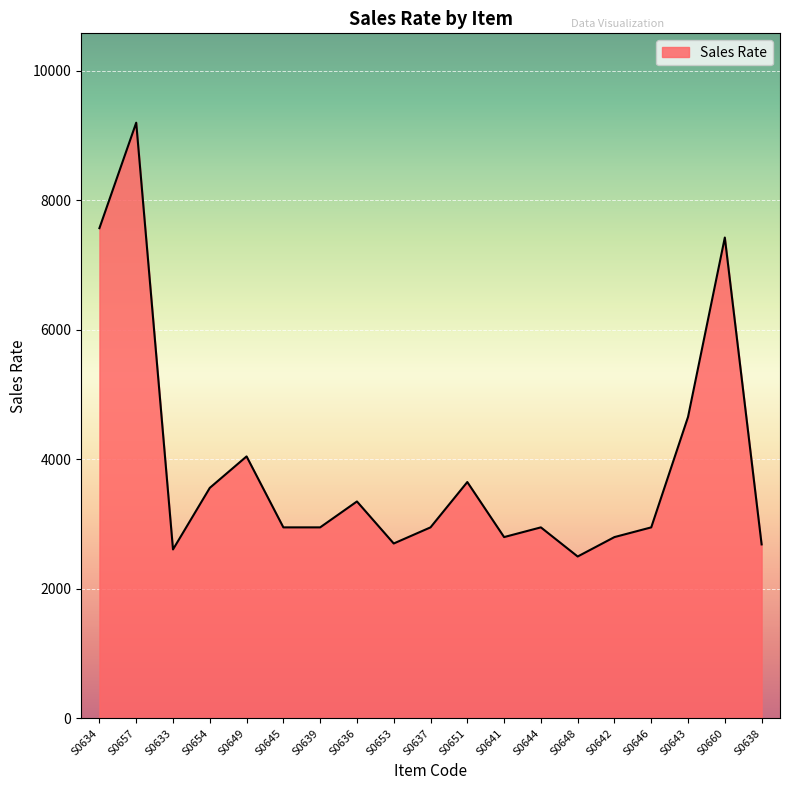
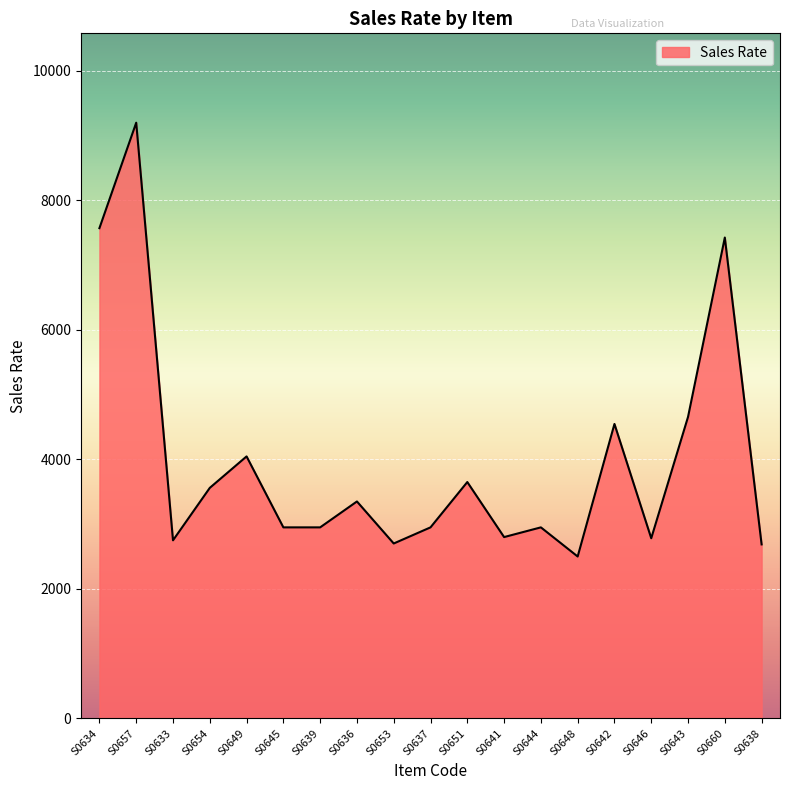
  {
    "S0634": 7600,
    "S0657": 9200,
-   "S0633": 2600,
+   "S0633": 2800,
    "S0654": 3600,
    "S0649": 4000,
    "S0645": 3000,
    "S0639": 3000,
    "S0636": 3400,
    "S0653": 2700,
    "S0637": 3000,
    "S0651": 3700,
    "S0641": 2800,
    "S0644": 3000,
    "S0648": 2500,
-   "S0642": 2800,
-   "S0646": 3000,
+   "S0642": 4500,
+   "S0646": 2800,
    "S0643": 4700,
    "S0660": 7400,
    "S0638": 2700
  }
